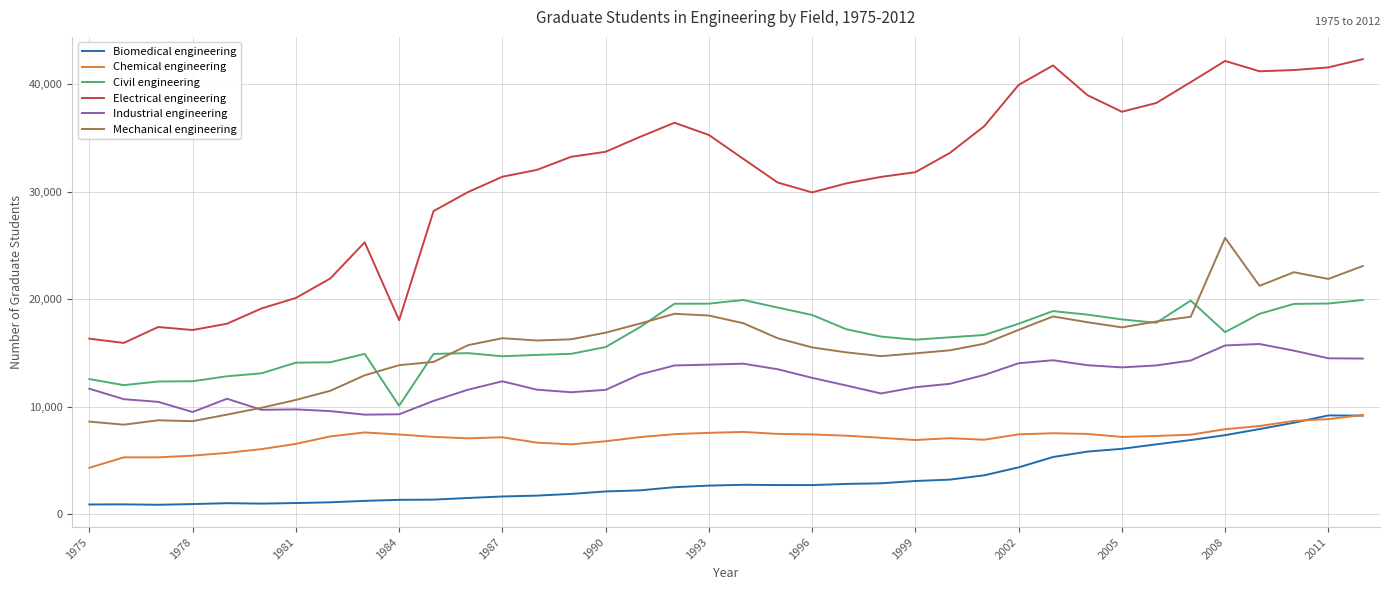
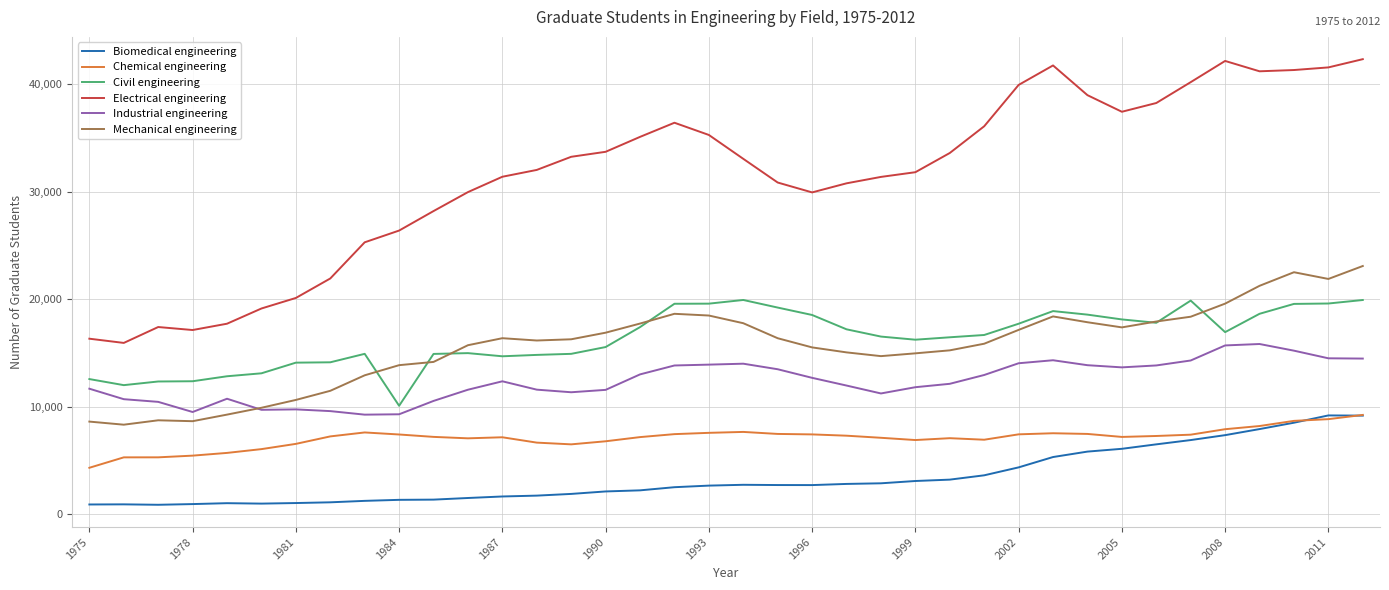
  {
    "Biomedical engineering": {
      "1975": "900",
      "1978": "900",
      "1981": "1,000",
      "1984": "1,300",
      "1987": "1,600",
      "1990": "2,100",
      "1993": "2,600",
      "1996": "2,700",
      "1999": "3,100",
      "2002": "4,300",
      "2005": "6,100",
      "2008": "7,300",
      "2011": "9,200"
    },
    "Chemical engineering": {
      "1975": "4,300",
      "1978": "5,400",
      "1981": "6,500",
      "1984": "7,400",
      "1987": "7,100",
      "1990": "6,800",
      "1993": "7,600",
      "1996": "7,400",
      "1999": "6,900",
      "2002": "7,400",
      "2005": "7,200",
      "2008": "7,900",
      "2011": "8,800"
    },
    "Civil engineering": {
      "1975": "12,600",
      "1978": "12,400",
      "1981": "14,100",
      "1984": "10,100",
      "1987": "14,700",
      "1990": "15,500",
      "1993": "19,600",
      "1996": "18,500",
      "1999": "16,200",
      "2002": "17,700",
      "2005": "18,100",
      "2008": "16,900",
      "2011": "19,600"
    },
    "Electrical engineering": {
      "1975": "16,300",
      "1978": "17,100",
      "1981": "20,100",
-     "1984": "18,000",
+     "1984": "26,400",
      "1987": "31,400",
      "1990": "33,700",
      "1993": "35,300",
      "1996": "29,900",
      "1999": "31,800",
      "2002": "39,900",
      "2005": "37,500",
      "2008": "42,200",
      "2011": "41,600"
    },
    "Industrial engineering": {
      "1975": "11,700",
      "1978": "9,500",
      "1981": "9,700",
      "1984": "9,300",
      "1987": "12,400",
      "1990": "11,600",
      "1993": "13,900",
      "1996": "12,700",
      "1999": "11,800",
      "2002": "14,000",
      "2005": "13,700",
      "2008": "15,700",
      "2011": "14,500"
    },
    "Mechanical engineering": {
      "1975": "8,600",
      "1978": "8,600",
      "1981": "10,600",
      "1984": "13,900",
      "1987": "16,400",
      "1990": "16,900",
      "1993": "18,500",
      "1996": "15,500",
      "1999": "15,000",
      "2002": "17,100",
      "2005": "17,400",
-     "2008": "25,700",
+     "2008": "19,600",
      "2011": "21,900"
    }
  }
